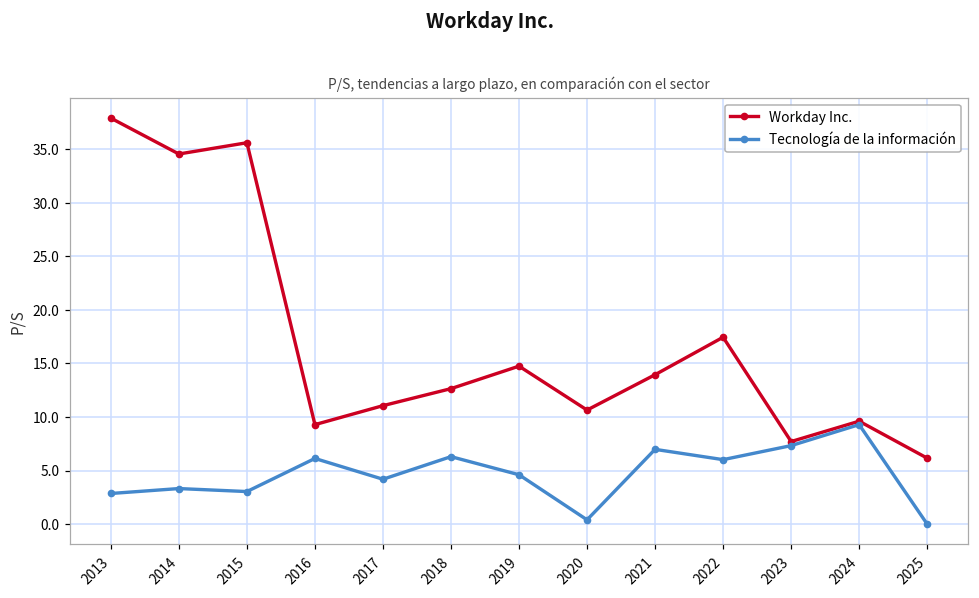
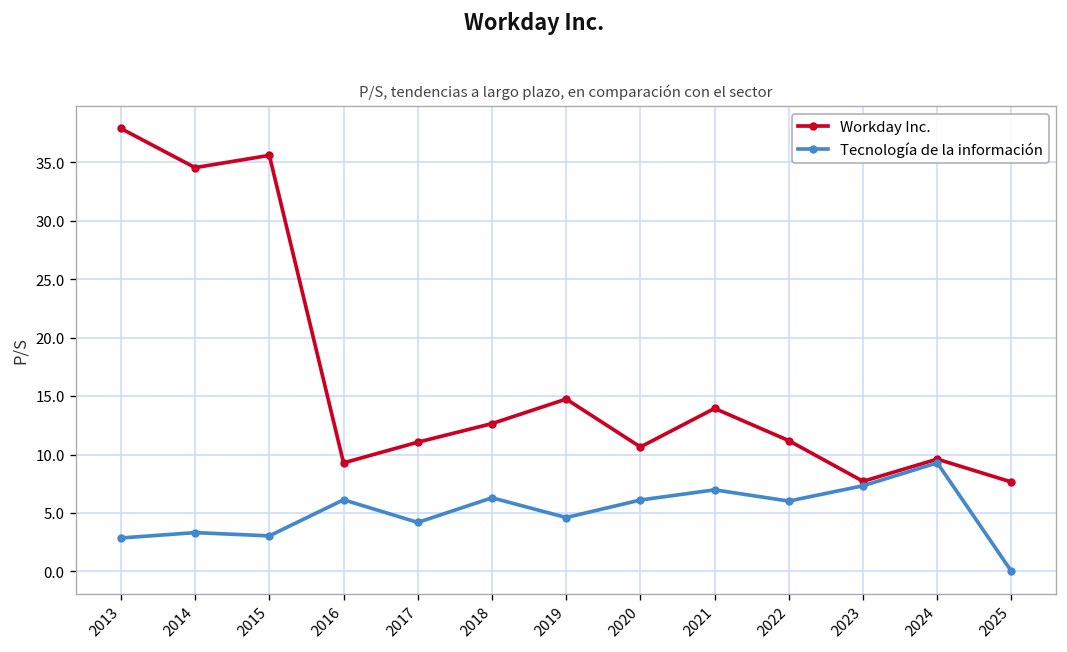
  {
    "Workday Inc.": {
      "2013": 38,
      "2014": 35,
      "2015": 36,
      "2016": 9,
      "2017": 11,
      "2018": 13,
      "2019": 15,
      "2020": 11,
      "2021": 14,
-     "2022": 17,
+     "2022": 11,
      "2023": 8,
      "2024": 10,
-     "2025": 6
+     "2025": 8
    },
    "Tecnología de la información": {
      "2013": 3,
      "2014": 3,
      "2015": 3,
      "2016": 6,
      "2017": 4,
      "2018": 6,
      "2019": 5,
-     "2020": 0,
+     "2020": 6,
      "2021": 7,
      "2022": 6,
      "2023": 7,
      "2024": 9,
      "2025": 0
    }
  }
